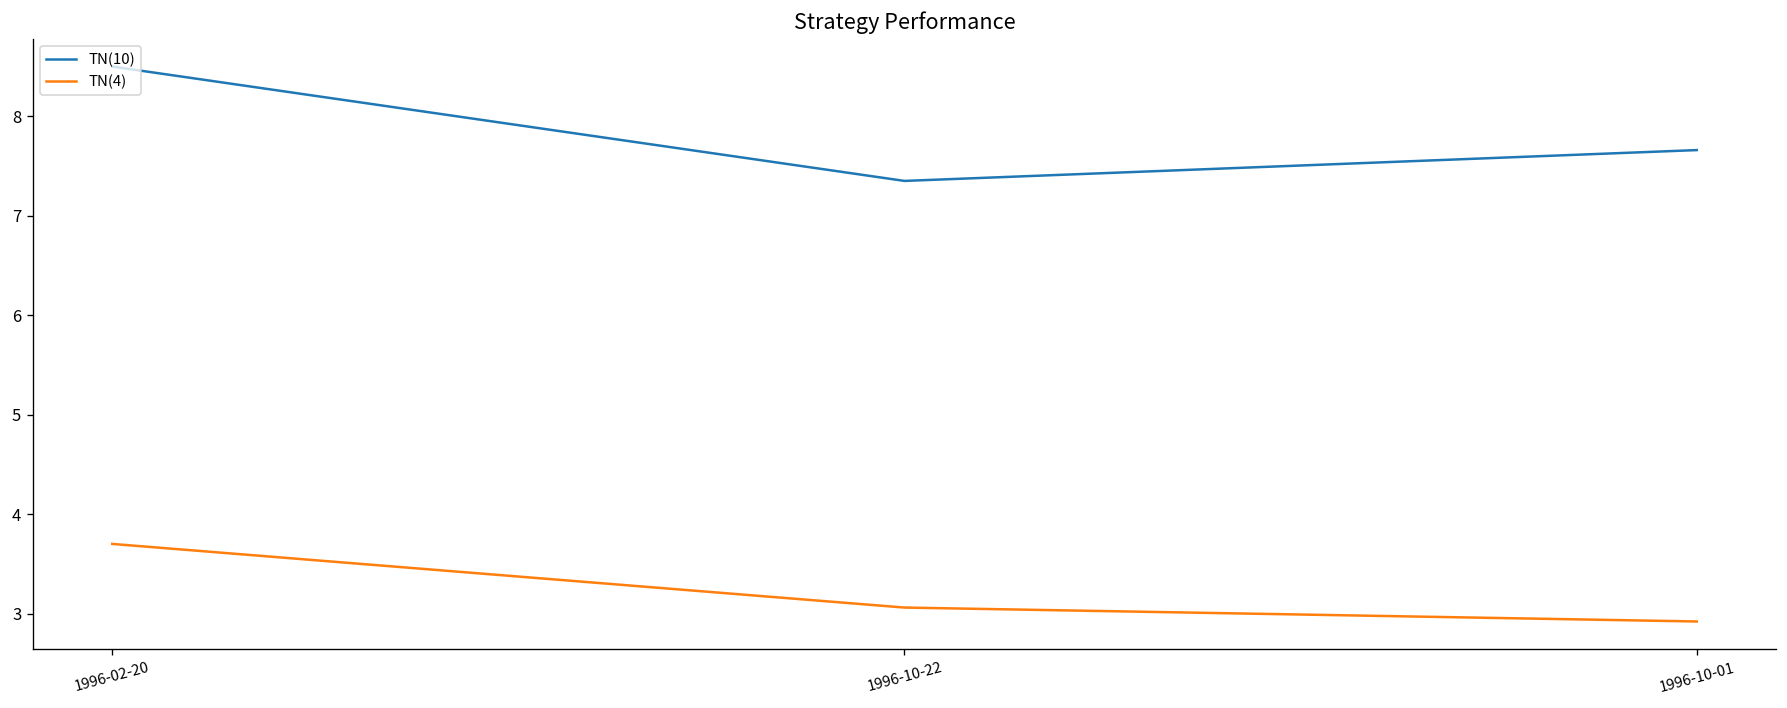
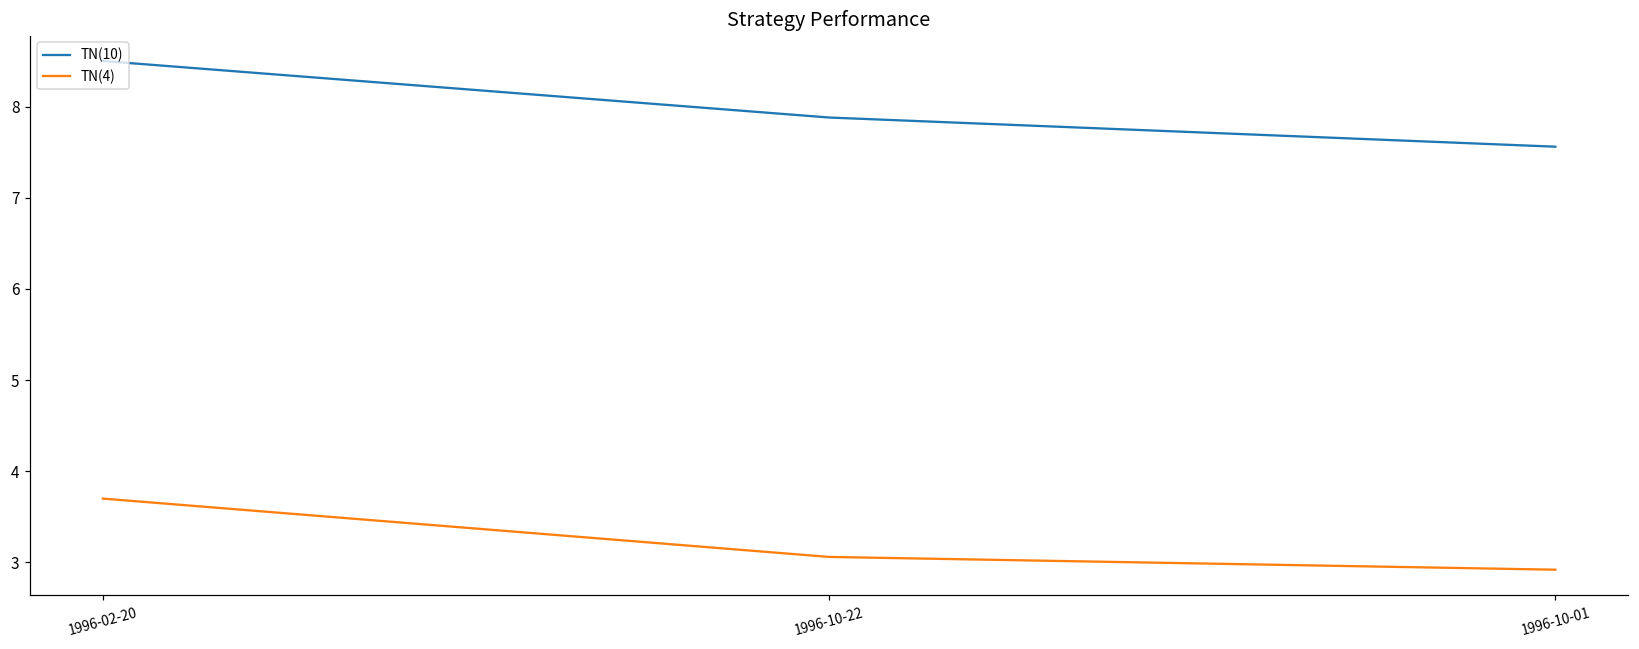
  {
    "TN(10)": {
-     "1996-10-22": 7.4,
-     "1996-10-01": 7.7
+     "1996-10-22": 7.9,
+     "1996-10-01": 7.6
    },
    "TN(4)": {
      "1996-02-20": 3.7,
      "1996-10-22": 3.1,
      "1996-10-01": 2.9
    }
  }
